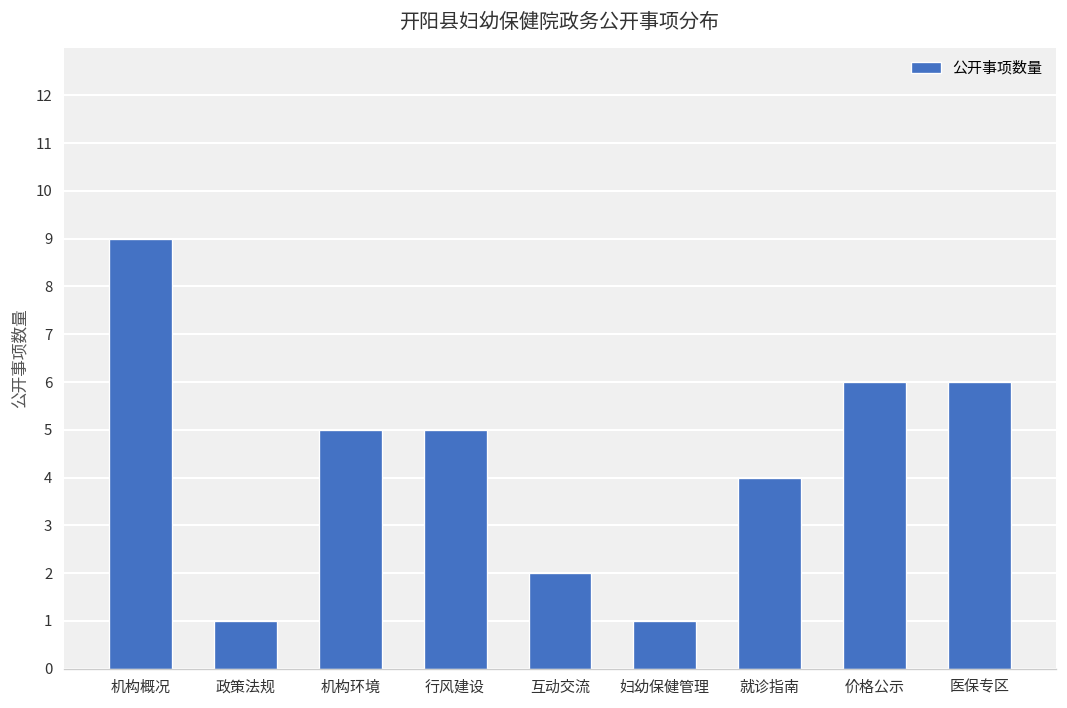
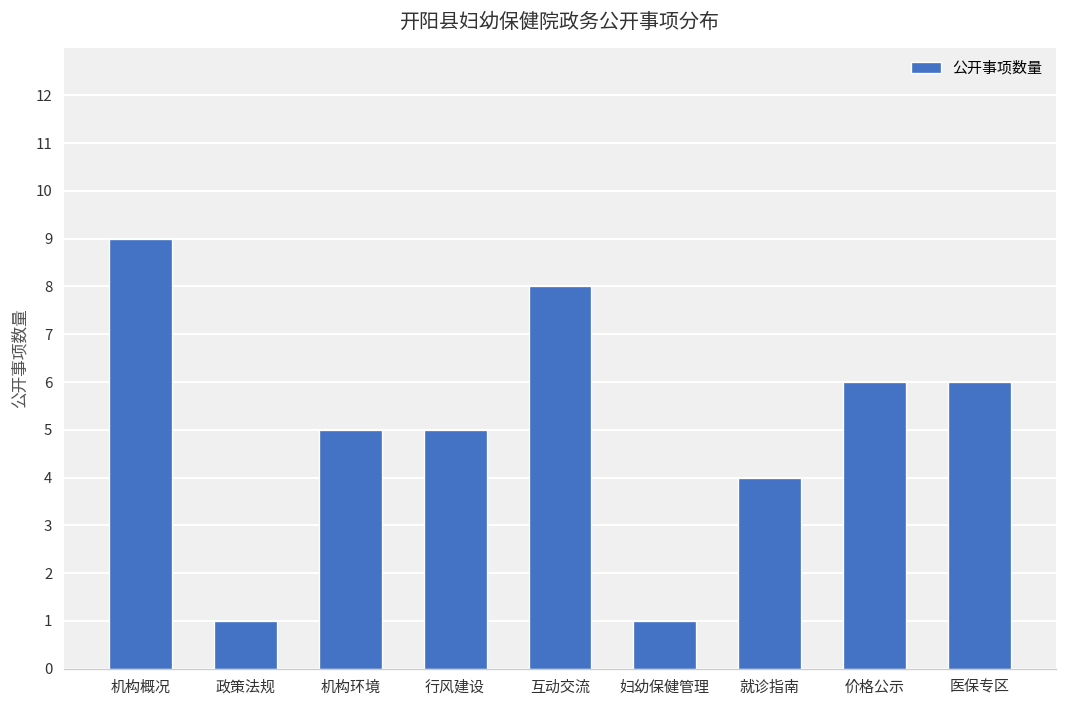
  {
    "机构概况": 9,
    "政策法规": 1,
    "机构环境": 5,
    "行风建设": 5,
-   "互动交流": 2,
+   "互动交流": 8,
    "妇幼保健管理": 1,
    "就诊指南": 4,
    "价格公示": 6,
    "医保专区": 6
  }
